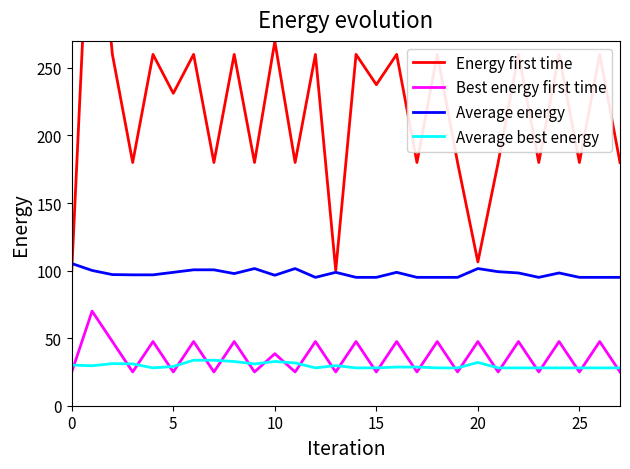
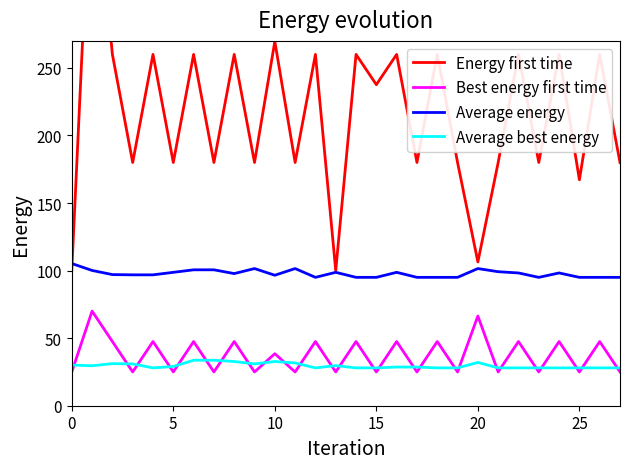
  {
    "Energy first time": {
      "0": 100,
-     "5": 231,
+     "5": 180,
      "10": 270,
      "15": 238,
      "20": 106,
-     "25": 180
+     "25": 167
    },
    "Best energy first time": {
      "0": 25,
      "5": 25,
      "10": 39,
      "15": 25,
-     "20": 48,
+     "20": 66,
      "25": 25
    },
    "Average energy": {
      "0": 105,
      "5": 99,
      "10": 97,
      "15": 95,
      "20": 102,
      "25": 95
    },
    "Average best energy": {
      "0": 30,
      "5": 29,
      "10": 33,
      "15": 28,
      "20": 32,
      "25": 28
    }
  }
